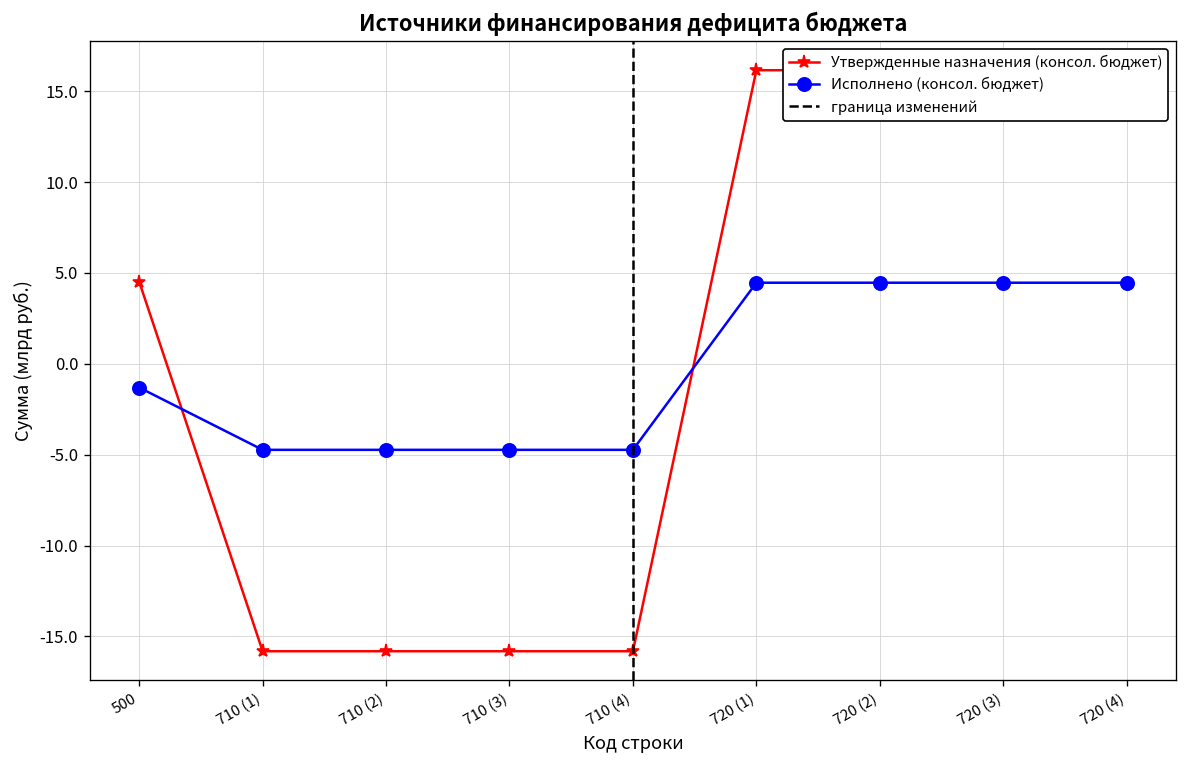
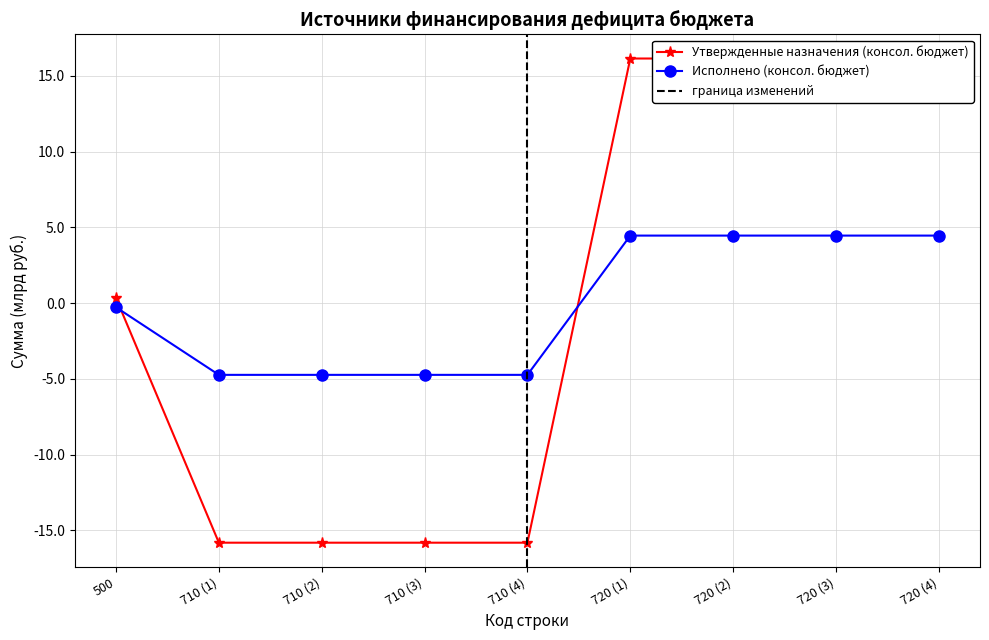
  {
    "Утвержденные назначения (консол. бюджет)": {
-     "500": 4.5,
+     "500": 0.3,
      "710 (1)": -15.8,
      "710 (2)": -15.8,
      "710 (3)": -15.8,
      "710 (4)": -15.8,
      "720 (1)": 16.2
    },
    "Исполнено (консол. бюджет)": {
-     "500": -1.3,
+     "500": -0.3,
      "710 (1)": -4.7,
      "710 (2)": -4.7,
      "710 (3)": -4.7,
      "710 (4)": -4.7,
      "720 (1)": 4.5,
      "720 (2)": 4.5,
      "720 (3)": 4.5,
      "720 (4)": 4.5
    }
  }
